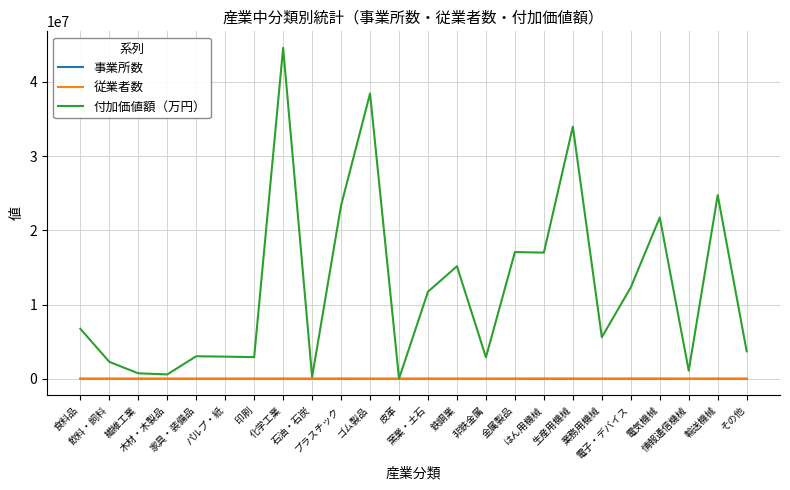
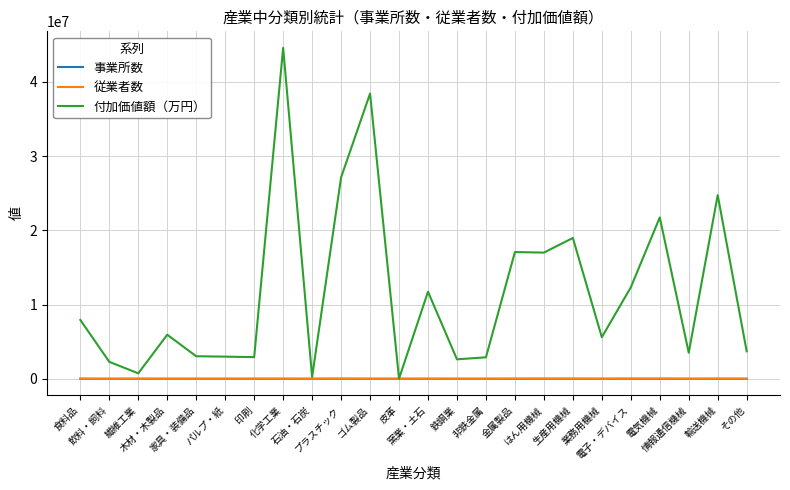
  {
    "従業者数": {
      "食料品": 0,
      "飲料・飼料": 0,
      "繊維工業": 0,
      "木材・木製品": 0,
      "家具・装備品": 0,
      "パルプ・紙": 0,
      "印刷": 0,
      "化学工業": 0,
      "プラスチック": 0,
      "ゴム製品": 0,
      "窯業・土石": 0,
      "鉄鋼業": 0,
      "非鉄金属": 0,
      "金属製品": 0,
      "はん用機械": 0,
      "生産用機械": 0,
      "業務用機械": 0,
      "電子・デバイス": 0,
      "電気機械": 0,
      "情報通信機械": 0,
      "輸送機械": 0,
      "その他": 0
    },
    "付加価値額（万円）": {
-     "食料品": 7000000,
+     "食料品": 8000000,
      "飲料・飼料": 2000000,
      "繊維工業": 1000000,
-     "木材・木製品": 1000000,
+     "木材・木製品": 6000000,
      "家具・装備品": 3000000,
      "パルプ・紙": 3000000,
      "印刷": 3000000,
      "化学工業": 45000000,
-     "プラスチック": 23000000,
+     "プラスチック": 27000000,
      "ゴム製品": 38000000,
      "窯業・土石": 12000000,
-     "鉄鋼業": 15000000,
+     "鉄鋼業": 3000000,
      "非鉄金属": 3000000,
      "金属製品": 17000000,
      "はん用機械": 17000000,
-     "生産用機械": 34000000,
+     "生産用機械": 19000000,
      "業務用機械": 6000000,
      "電子・デバイス": 12000000,
      "電気機械": 22000000,
-     "情報通信機械": 1000000,
+     "情報通信機械": 4000000,
      "輸送機械": 25000000,
      "その他": 4000000
    }
  }
